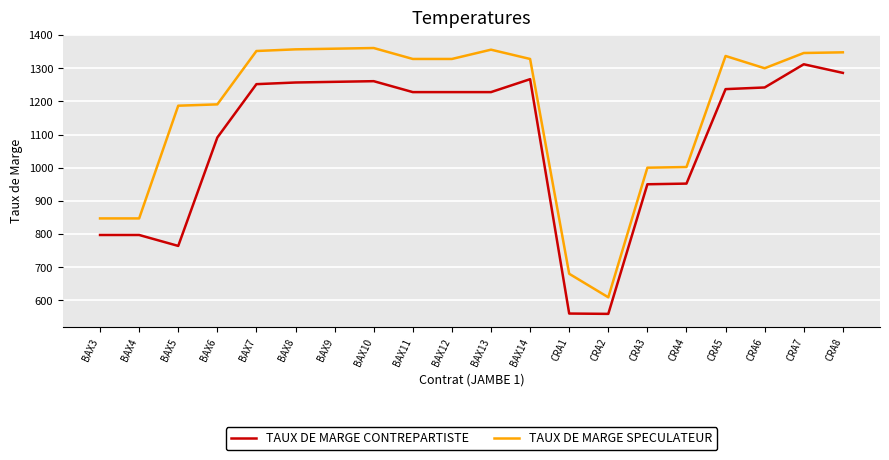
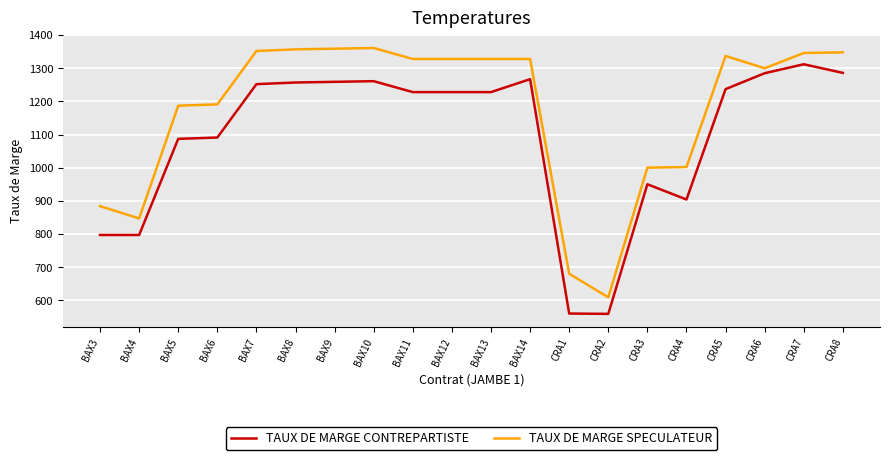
  {
    "TAUX DE MARGE CONTREPARTISTE": {
      "BAX3": 800,
      "BAX4": 800,
-     "BAX5": 760,
+     "BAX5": 1090,
      "BAX6": 1090,
      "BAX7": 1250,
      "BAX8": 1260,
      "BAX9": 1260,
      "BAX10": 1260,
      "BAX11": 1230,
      "BAX12": 1230,
      "BAX13": 1230,
      "BAX14": 1270,
      "CRA1": 560,
      "CRA2": 560,
      "CRA3": 950,
-     "CRA4": 950,
+     "CRA4": 900,
      "CRA5": 1240,
-     "CRA6": 1240,
+     "CRA6": 1290,
      "CRA7": 1310,
      "CRA8": 1290
    },
    "TAUX DE MARGE SPECULATEUR": {
-     "BAX3": 850,
+     "BAX3": 880,
      "BAX4": 850,
      "BAX5": 1190,
      "BAX6": 1190,
      "BAX7": 1350,
      "BAX8": 1360,
      "BAX9": 1360,
      "BAX10": 1360,
      "BAX11": 1330,
      "BAX12": 1330,
-     "BAX13": 1360,
+     "BAX13": 1330,
      "BAX14": 1330,
      "CRA1": 680,
      "CRA2": 610,
      "CRA3": 1000,
      "CRA4": 1000,
      "CRA5": 1340,
      "CRA6": 1300,
      "CRA7": 1350,
      "CRA8": 1350
    }
  }
